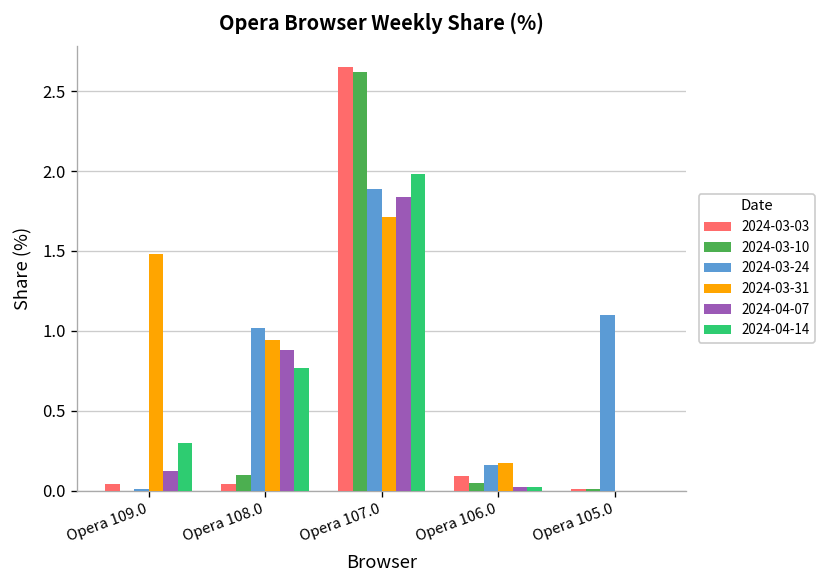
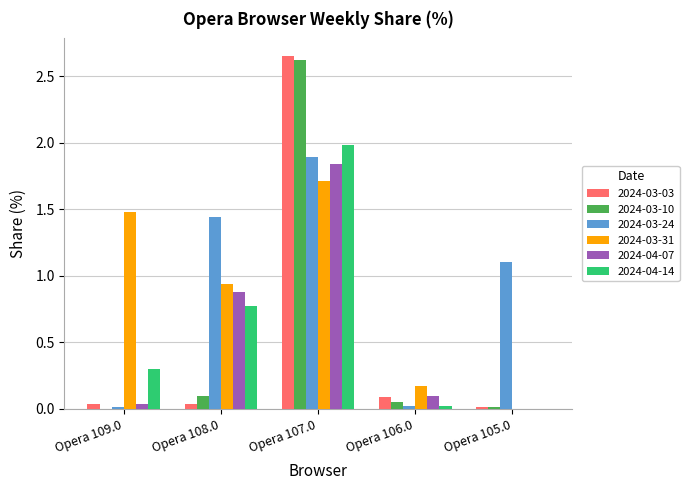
  {
    "2024-03-03": {
      "Opera 109.0": 0.04,
      "Opera 108.0": 0.04,
      "Opera 107.0": 2.65,
      "Opera 106.0": 0.09
    },
    "2024-03-24": {
-     "Opera 108.0": 1.02,
+     "Opera 108.0": 1.44,
      "Opera 107.0": 1.89,
-     "Opera 106.0": 0.16,
+     "Opera 106.0": 0.02,
      "Opera 105.0": 1.10
    },
    "2024-03-31": {
      "Opera 109.0": 1.48,
      "Opera 108.0": 0.94,
      "Opera 107.0": 1.71,
      "Opera 106.0": 0.17,
      "Opera 105.0": 0.00
    },
    "2024-04-07": {
-     "Opera 109.0": 0.12,
+     "Opera 109.0": 0.04,
      "Opera 108.0": 0.88,
      "Opera 107.0": 1.84,
-     "Opera 106.0": 0.02,
+     "Opera 106.0": 0.10,
      "Opera 105.0": 0.00
    }
  }
